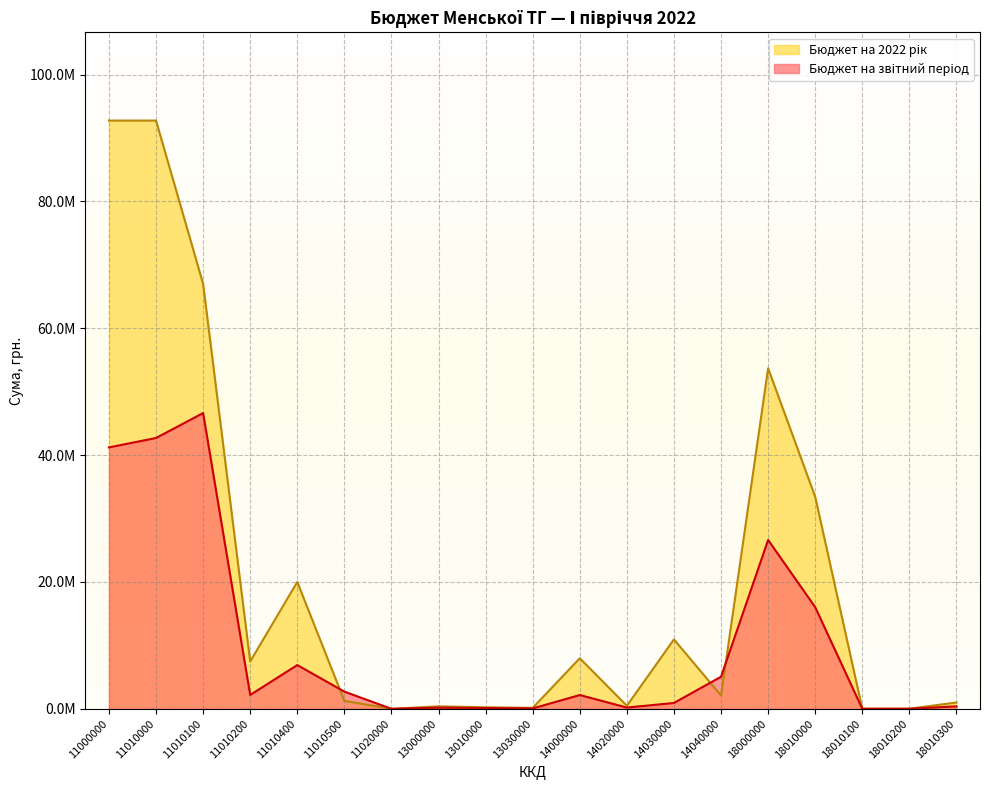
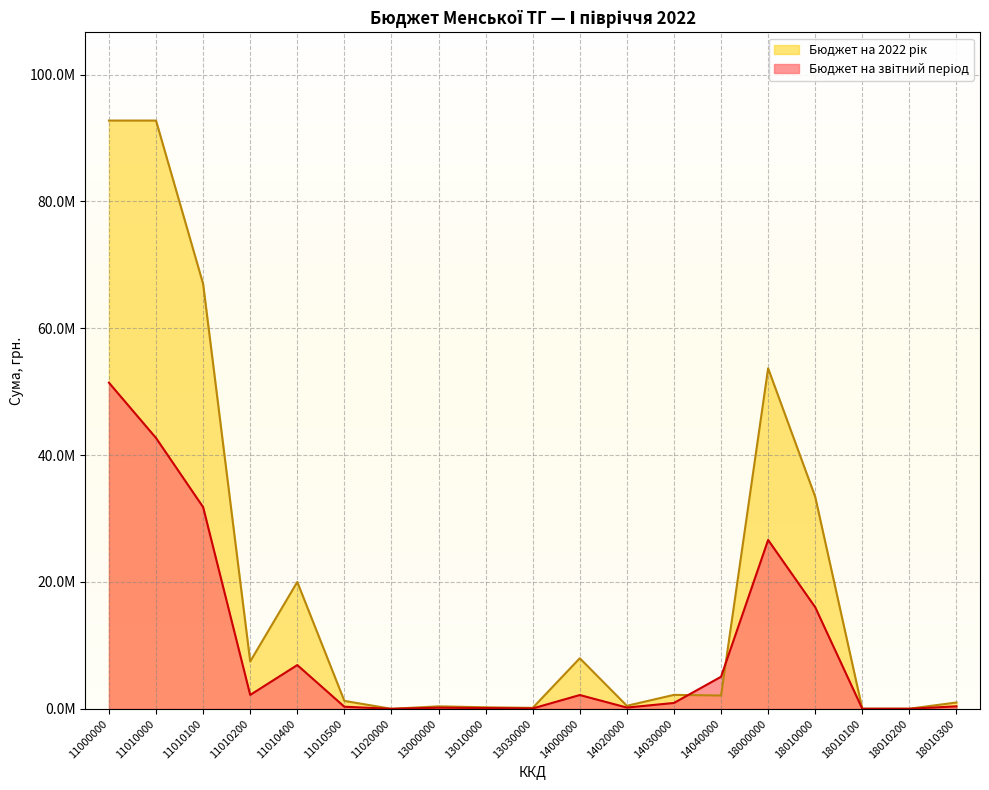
  {
    "Бюджет на 2022 рік": {
      "11000000": 93000000,
      "11010000": 93000000,
      "11010100": 67000000,
      "11010200": 7000000,
      "11010400": 20000000,
      "11010500": 1000000,
      "14000000": 8000000,
-     "14030000": 11000000,
+     "14030000": 2000000,
      "14040000": 2000000,
      "18000000": 54000000,
      "18010000": 33000000,
      "18010300": 1000000
    },
    "Бюджет на звітний період": {
-     "11000000": 41000000,
+     "11000000": 51000000,
      "11010000": 43000000,
-     "11010100": 47000000,
+     "11010100": 32000000,
      "11010200": 2000000,
      "11010400": 7000000,
-     "11010500": 3000000,
+     "11010500": 0,
      "14000000": 2000000,
      "14030000": 1000000,
      "14040000": 5000000,
      "18000000": 27000000,
      "18010000": 16000000,
      "18010300": 0
    }
  }
